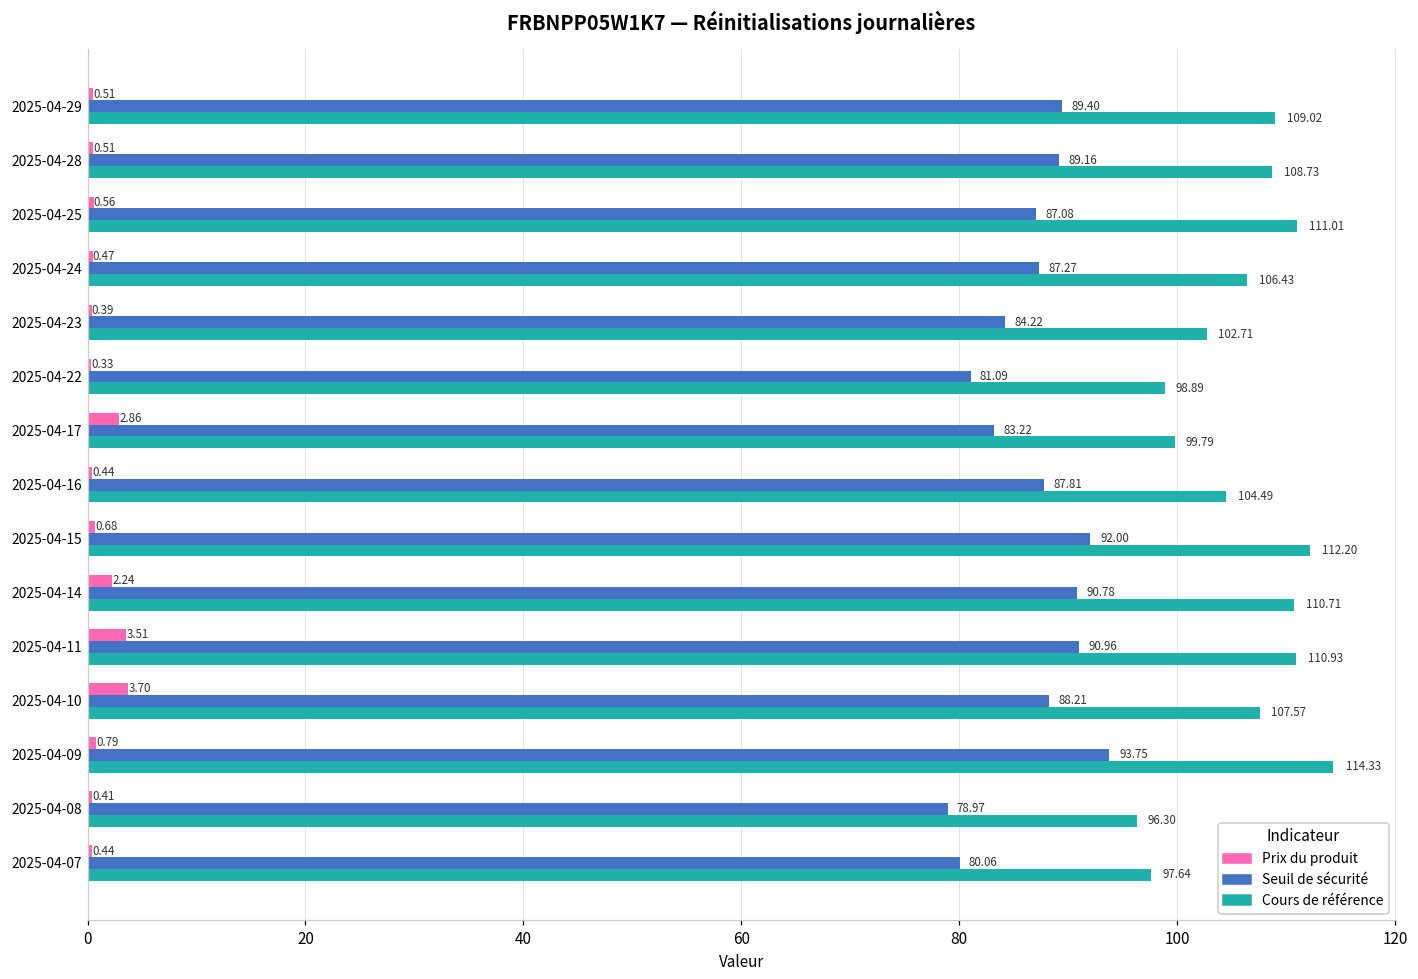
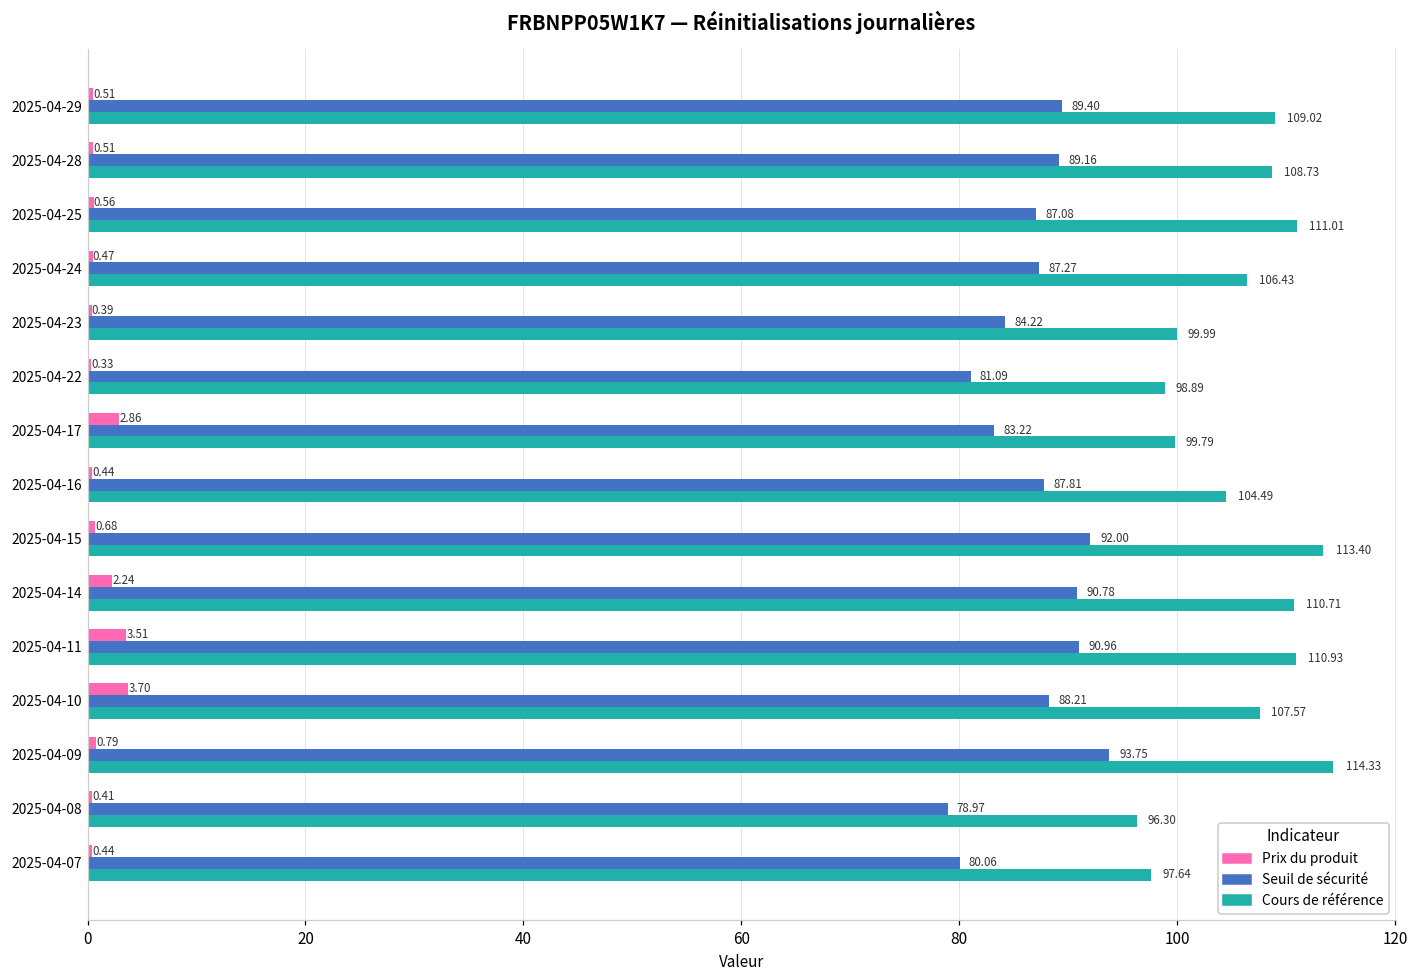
  {
    "Prix du produit": {
      "2025-04-29": 0.51,
      "2025-04-28": 0.51,
      "2025-04-25": 0.56,
      "2025-04-24": 0.47,
      "2025-04-23": 0.39,
      "2025-04-22": 0.33,
      "2025-04-17": 2.86,
      "2025-04-16": 0.44,
      "2025-04-15": 0.68,
      "2025-04-14": 2.24,
      "2025-04-11": 3.51,
      "2025-04-10": 3.70,
      "2025-04-09": 0.79,
      "2025-04-08": 0.41,
      "2025-04-07": 0.44
    },
    "Seuil de sécurité": {
      "2025-04-29": 89.40,
      "2025-04-28": 89.16,
      "2025-04-25": 87.08,
      "2025-04-24": 87.27,
      "2025-04-23": 84.22,
      "2025-04-22": 81.09,
      "2025-04-17": 83.22,
      "2025-04-16": 87.81,
      "2025-04-15": 92.00,
      "2025-04-14": 90.78,
      "2025-04-11": 90.96,
      "2025-04-10": 88.21,
      "2025-04-09": 93.75,
      "2025-04-08": 78.97,
      "2025-04-07": 80.06
    },
    "Cours de référence": {
      "2025-04-29": 109.02,
      "2025-04-28": 108.73,
      "2025-04-25": 111.01,
      "2025-04-24": 106.43,
-     "2025-04-23": 102.71,
+     "2025-04-23": 99.99,
      "2025-04-22": 98.89,
      "2025-04-17": 99.79,
      "2025-04-16": 104.49,
-     "2025-04-15": 112.20,
+     "2025-04-15": 113.40,
      "2025-04-14": 110.71,
      "2025-04-11": 110.93,
      "2025-04-10": 107.57,
      "2025-04-09": 114.33,
      "2025-04-08": 96.30,
      "2025-04-07": 97.64
    }
  }
